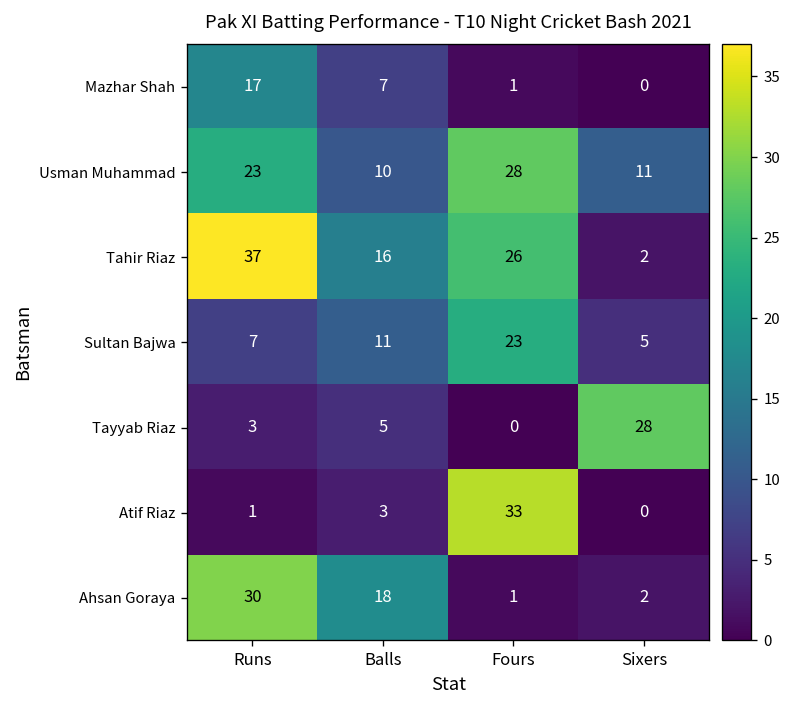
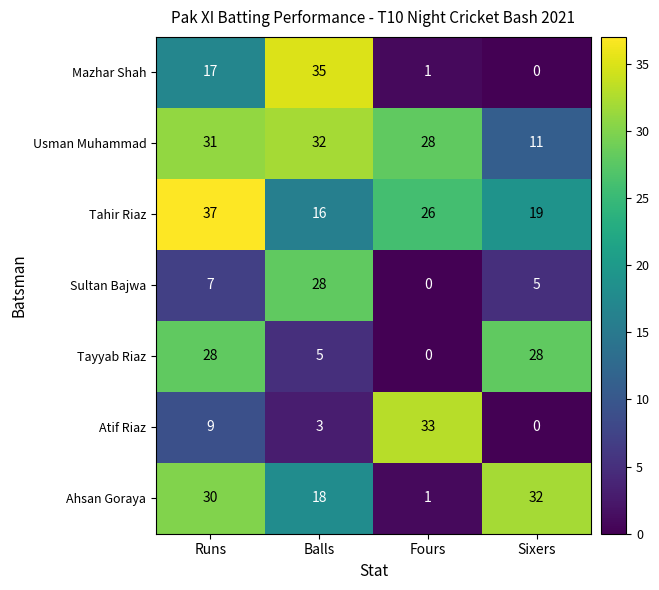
  {
    "Mazhar Shah": {
      "Runs": 17,
-     "Balls": 7,
+     "Balls": 35,
      "Fours": 1,
      "Sixers": 0
    },
    "Usman Muhammad": {
-     "Runs": 23,
-     "Balls": 10,
+     "Runs": 31,
+     "Balls": 32,
      "Fours": 28,
      "Sixers": 11
    },
    "Tahir Riaz": {
      "Runs": 37,
      "Balls": 16,
      "Fours": 26,
-     "Sixers": 2
+     "Sixers": 19
    },
    "Sultan Bajwa": {
      "Runs": 7,
-     "Balls": 11,
-     "Fours": 23,
+     "Balls": 28,
+     "Fours": 0,
      "Sixers": 5
    },
    "Tayyab Riaz": {
-     "Runs": 3,
+     "Runs": 28,
      "Balls": 5,
      "Fours": 0,
      "Sixers": 28
    },
    "Atif Riaz": {
-     "Runs": 1,
+     "Runs": 9,
      "Balls": 3,
      "Fours": 33,
      "Sixers": 0
    },
    "Ahsan Goraya": {
      "Runs": 30,
      "Balls": 18,
      "Fours": 1,
-     "Sixers": 2
+     "Sixers": 32
    }
  }
